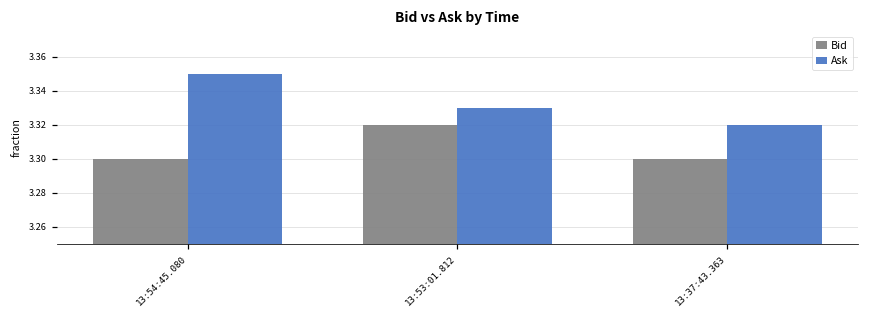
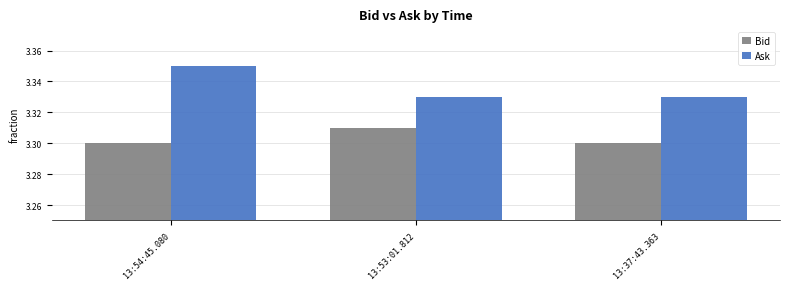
  {
    "Bid": {
      "13:54:45.080": 3.30,
-     "13:53:01.812": 3.32,
+     "13:53:01.812": 3.31,
      "13:37:43.363": 3.30
    },
    "Ask": {
      "13:54:45.080": 3.35,
      "13:53:01.812": 3.33,
-     "13:37:43.363": 3.32
+     "13:37:43.363": 3.33
    }
  }
